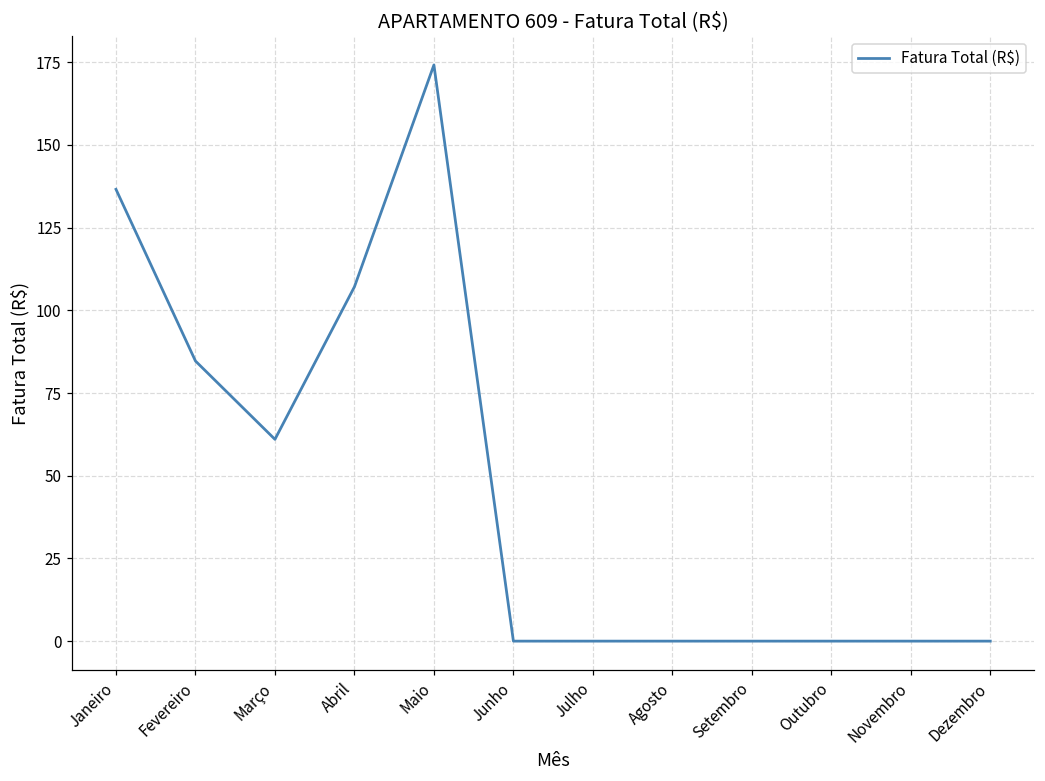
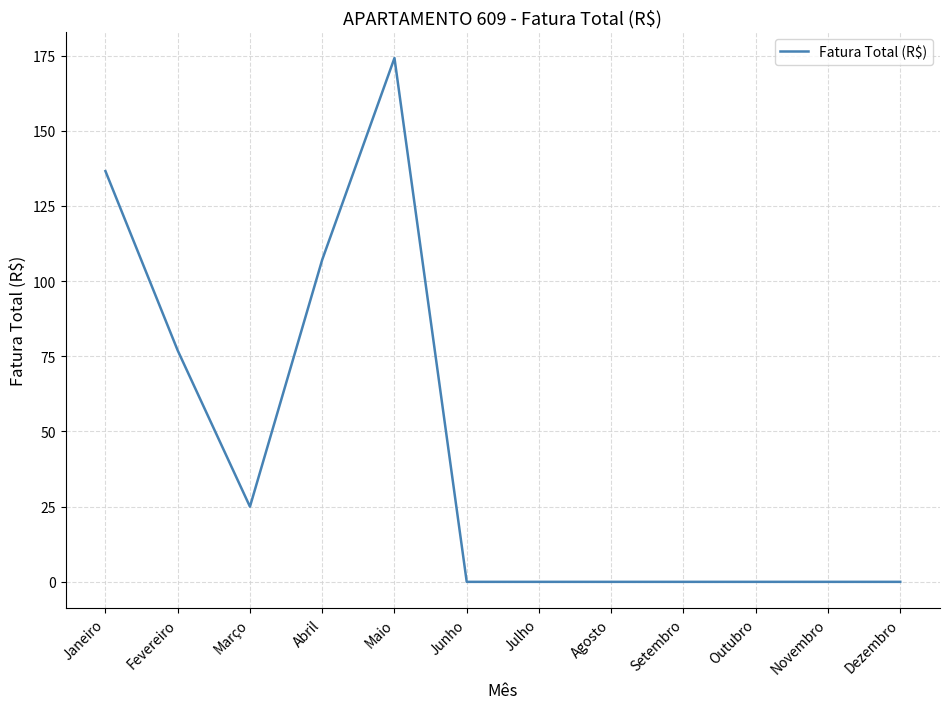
  {
    "Janeiro": 137,
-   "Fevereiro": 85,
-   "Março": 61,
+   "Fevereiro": 77,
+   "Março": 25,
    "Abril": 107,
    "Maio": 174,
    "Junho": 0,
    "Julho": 0,
    "Agosto": 0,
    "Setembro": 0,
    "Outubro": 0,
    "Novembro": 0,
    "Dezembro": 0
  }
